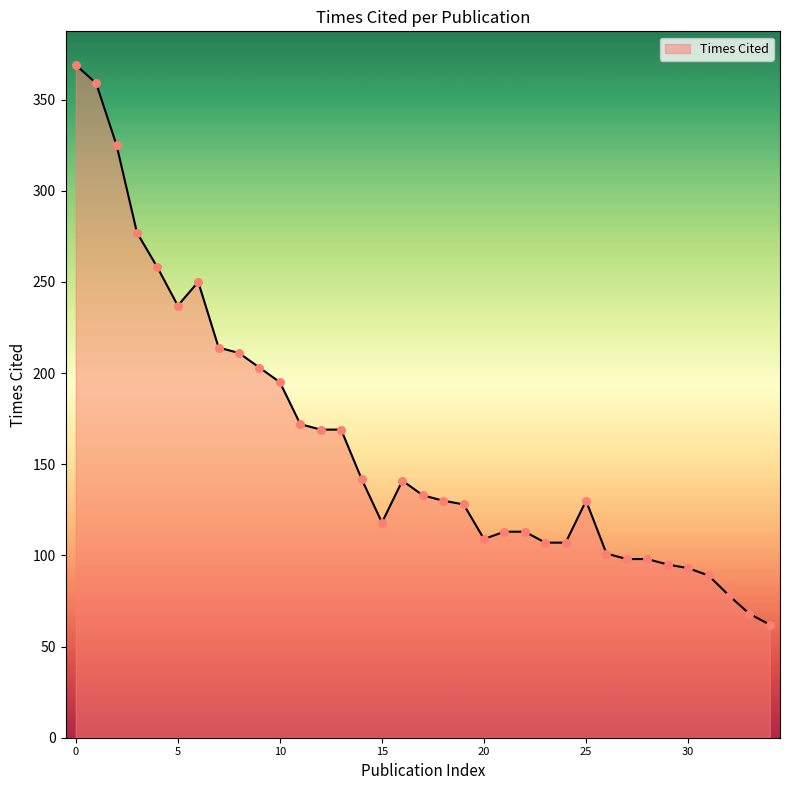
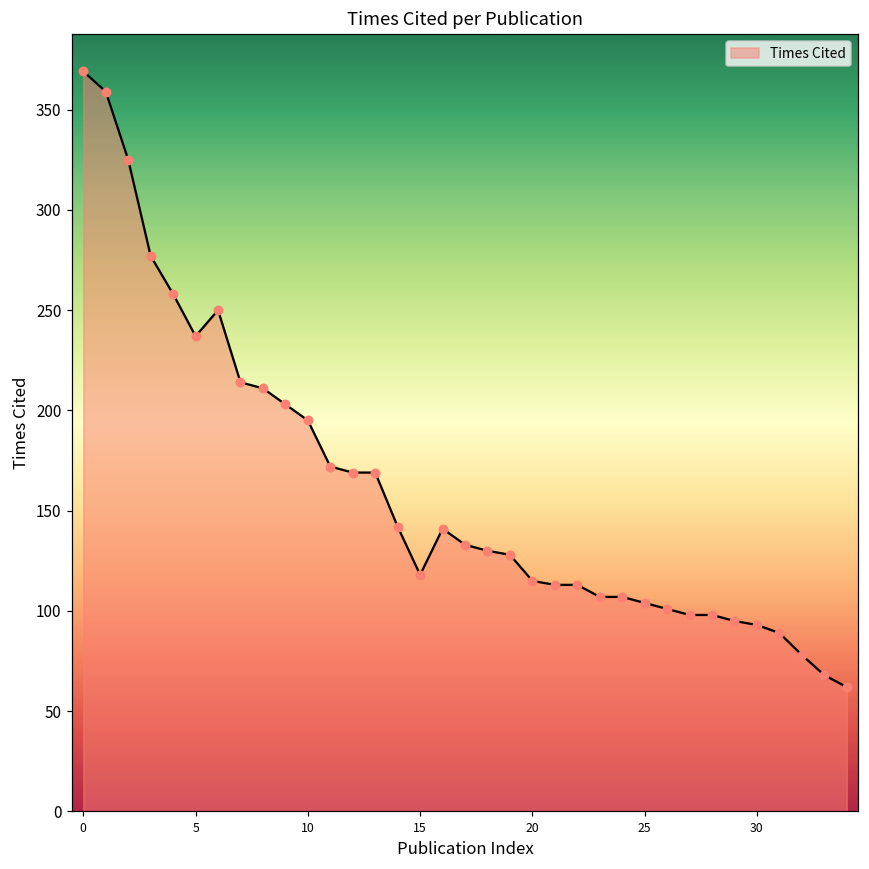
  {
    "0": 369,
    "5": 237,
    "10": 195,
    "15": 118,
-   "20": 109,
-   "25": 130,
+   "20": 115,
+   "25": 104,
    "30": 93
  }
